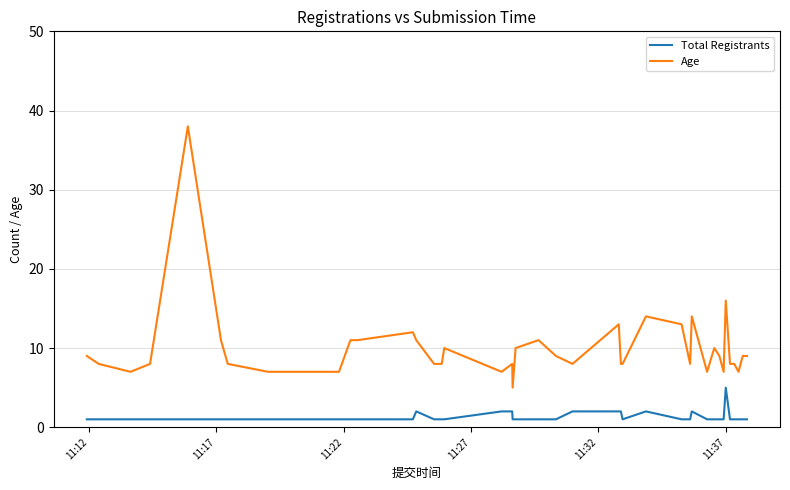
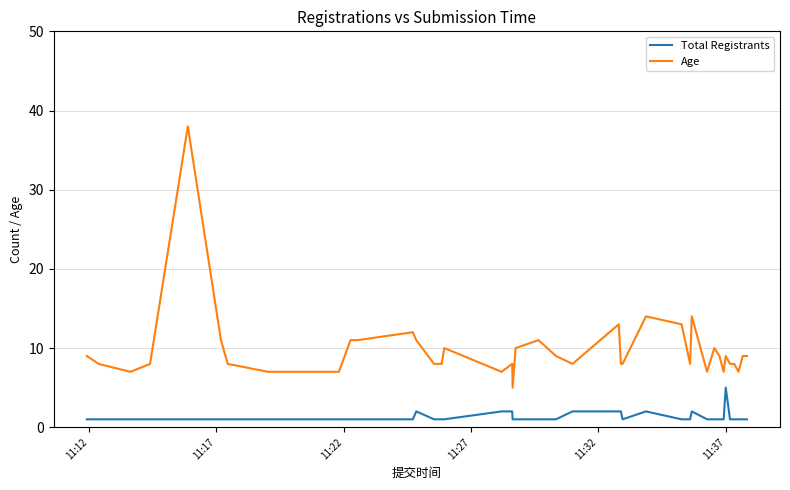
  {
    "Total Registrants": {
      "11:37": 5
    },
    "Age": {
-     "11:37": 16
+     "11:37": 9
    }
  }
